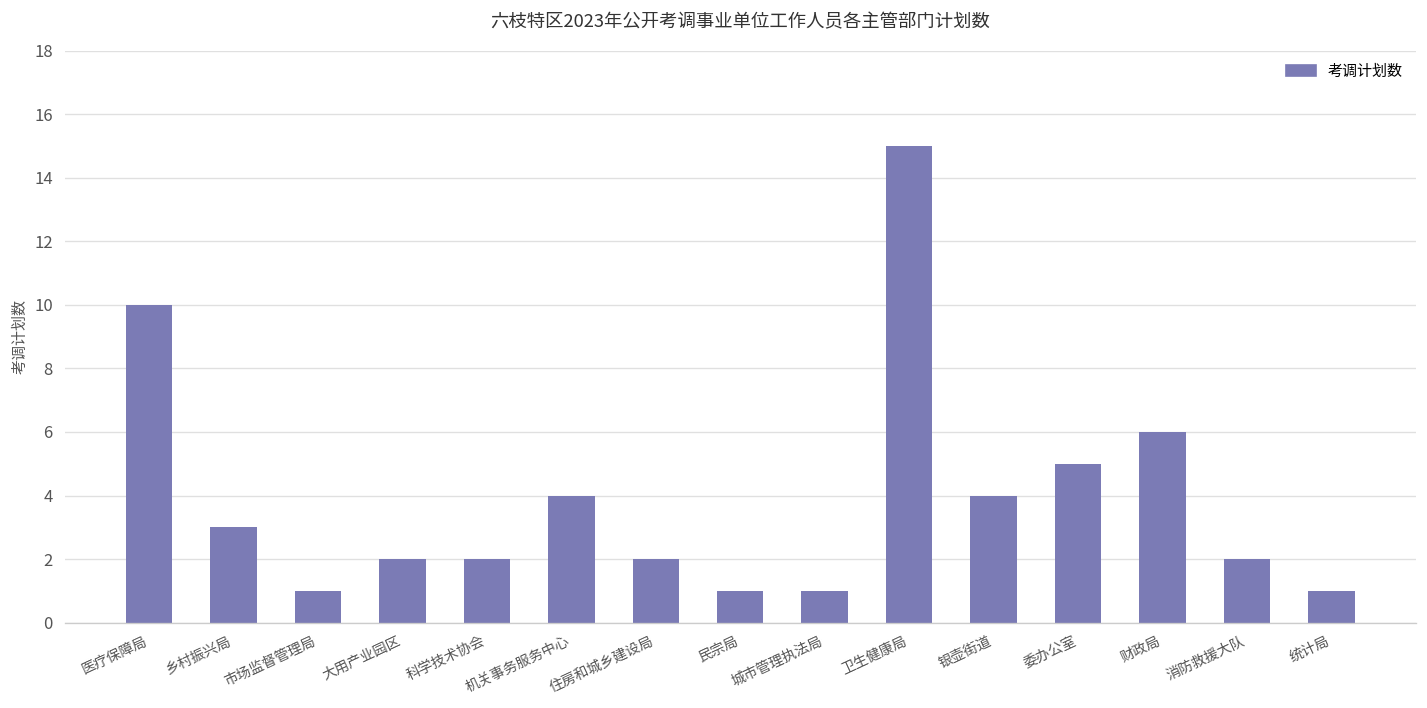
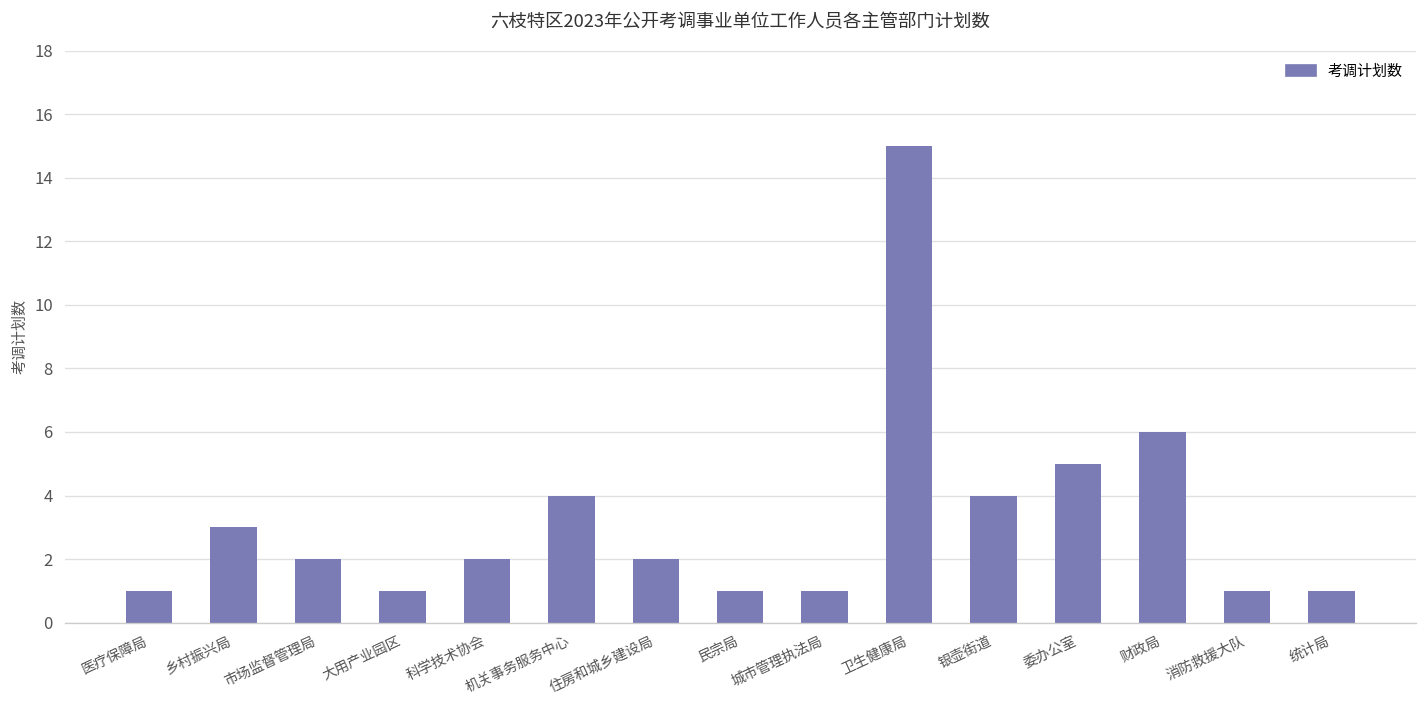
  {
-   "医疗保障局": 10,
+   "医疗保障局": 1,
    "乡村振兴局": 3,
-   "市场监督管理局": 1,
-   "大用产业园区": 2,
+   "市场监督管理局": 2,
+   "大用产业园区": 1,
    "科学技术协会": 2,
    "机关事务服务中心": 4,
    "住房和城乡建设局": 2,
    "民宗局": 1,
    "城市管理执法局": 1,
    "卫生健康局": 15,
    "银壶街道": 4,
    "委办公室": 5,
    "财政局": 6,
-   "消防救援大队": 2,
+   "消防救援大队": 1,
    "统计局": 1
  }
